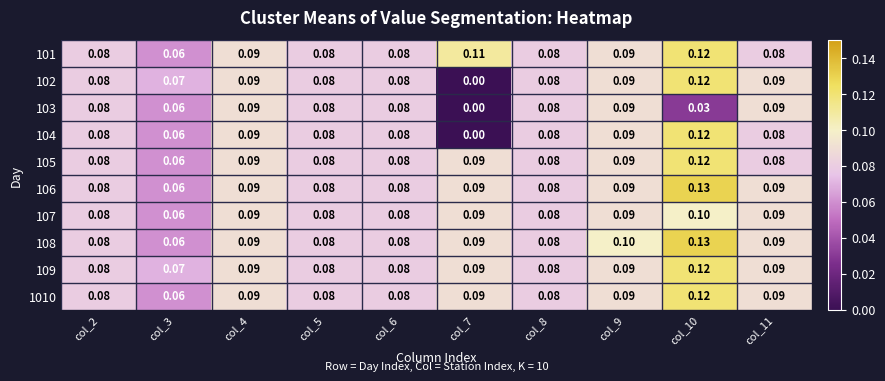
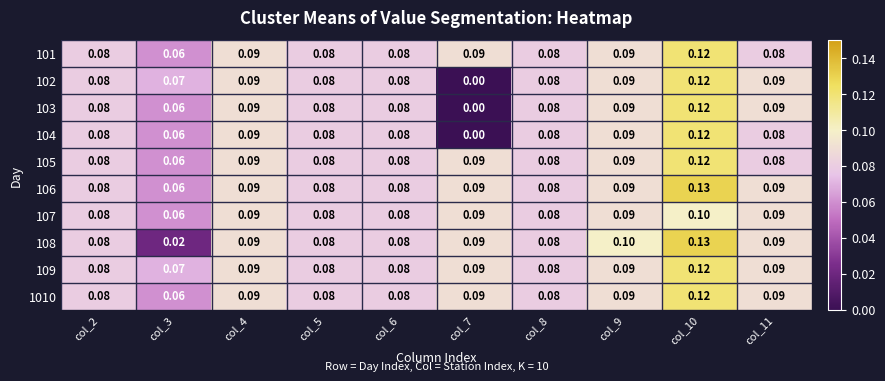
  {
    "101": {
      "col_2": 0.08,
      "col_3": 0.06,
      "col_4": 0.09,
      "col_5": 0.08,
      "col_6": 0.08,
-     "col_7": 0.11,
+     "col_7": 0.09,
      "col_8": 0.08,
      "col_9": 0.09,
      "col_10": 0.12,
      "col_11": 0.08
    },
    "102": {
      "col_2": 0.08,
      "col_3": 0.07,
      "col_4": 0.09,
      "col_5": 0.08,
      "col_6": 0.08,
      "col_7": 0.00,
      "col_8": 0.08,
      "col_9": 0.09,
      "col_10": 0.12,
      "col_11": 0.09
    },
    "103": {
      "col_2": 0.08,
      "col_3": 0.06,
      "col_4": 0.09,
      "col_5": 0.08,
      "col_6": 0.08,
      "col_7": 0.00,
      "col_8": 0.08,
      "col_9": 0.09,
-     "col_10": 0.03,
+     "col_10": 0.12,
      "col_11": 0.09
    },
    "104": {
      "col_2": 0.08,
      "col_3": 0.06,
      "col_4": 0.09,
      "col_5": 0.08,
      "col_6": 0.08,
      "col_7": 0.00,
      "col_8": 0.08,
      "col_9": 0.09,
      "col_10": 0.12,
      "col_11": 0.08
    },
    "105": {
      "col_2": 0.08,
      "col_3": 0.06,
      "col_4": 0.09,
      "col_5": 0.08,
      "col_6": 0.08,
      "col_7": 0.09,
      "col_8": 0.08,
      "col_9": 0.09,
      "col_10": 0.12,
      "col_11": 0.08
    },
    "106": {
      "col_2": 0.08,
      "col_3": 0.06,
      "col_4": 0.09,
      "col_5": 0.08,
      "col_6": 0.08,
      "col_7": 0.09,
      "col_8": 0.08,
      "col_9": 0.09,
      "col_10": 0.13,
      "col_11": 0.09
    },
    "107": {
      "col_2": 0.08,
      "col_3": 0.06,
      "col_4": 0.09,
      "col_5": 0.08,
      "col_6": 0.08,
      "col_7": 0.09,
      "col_8": 0.08,
      "col_9": 0.09,
      "col_10": 0.10,
      "col_11": 0.09
    },
    "108": {
      "col_2": 0.08,
-     "col_3": 0.06,
+     "col_3": 0.02,
      "col_4": 0.09,
      "col_5": 0.08,
      "col_6": 0.08,
      "col_7": 0.09,
      "col_8": 0.08,
      "col_9": 0.10,
      "col_10": 0.13,
      "col_11": 0.09
    },
    "109": {
      "col_2": 0.08,
      "col_3": 0.07,
      "col_4": 0.09,
      "col_5": 0.08,
      "col_6": 0.08,
      "col_7": 0.09,
      "col_8": 0.08,
      "col_9": 0.09,
      "col_10": 0.12,
      "col_11": 0.09
    },
    "1010": {
      "col_2": 0.08,
      "col_3": 0.06,
      "col_4": 0.09,
      "col_5": 0.08,
      "col_6": 0.08,
      "col_7": 0.09,
      "col_8": 0.08,
      "col_9": 0.09,
      "col_10": 0.12,
      "col_11": 0.09
    }
  }
